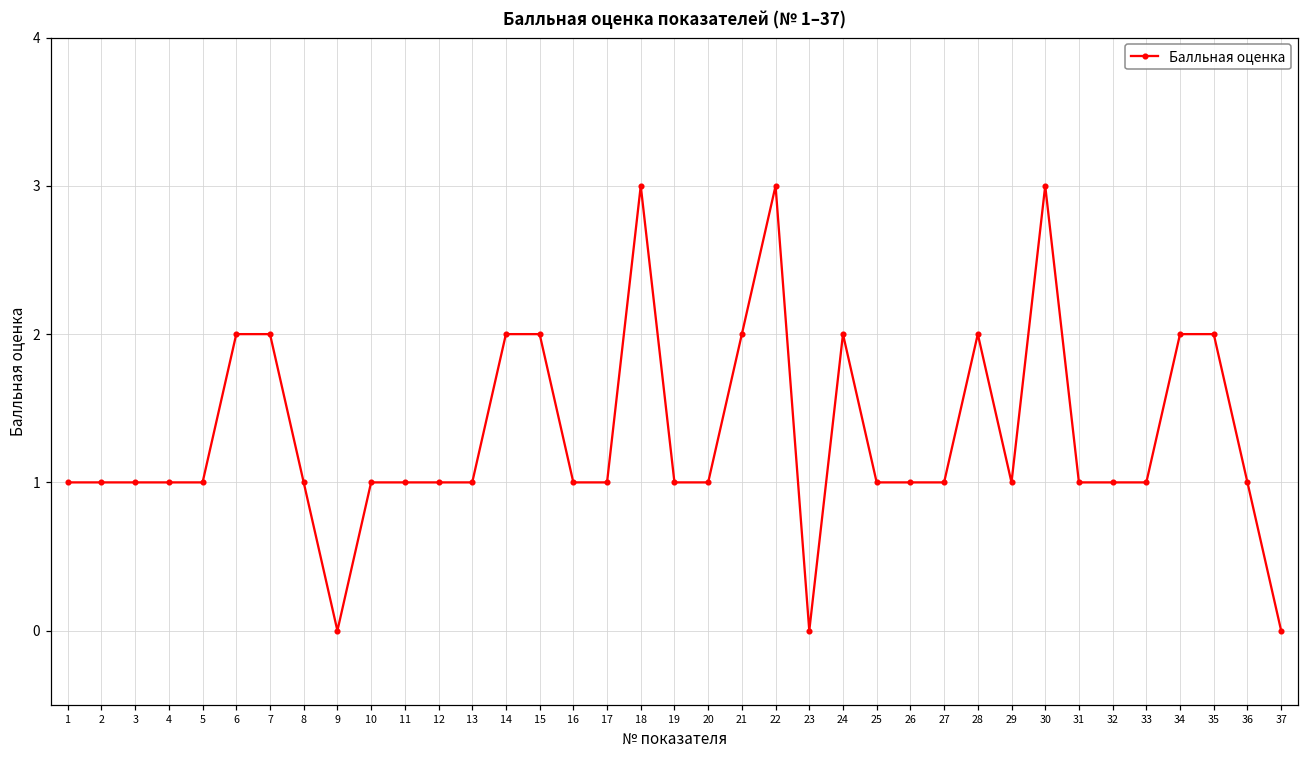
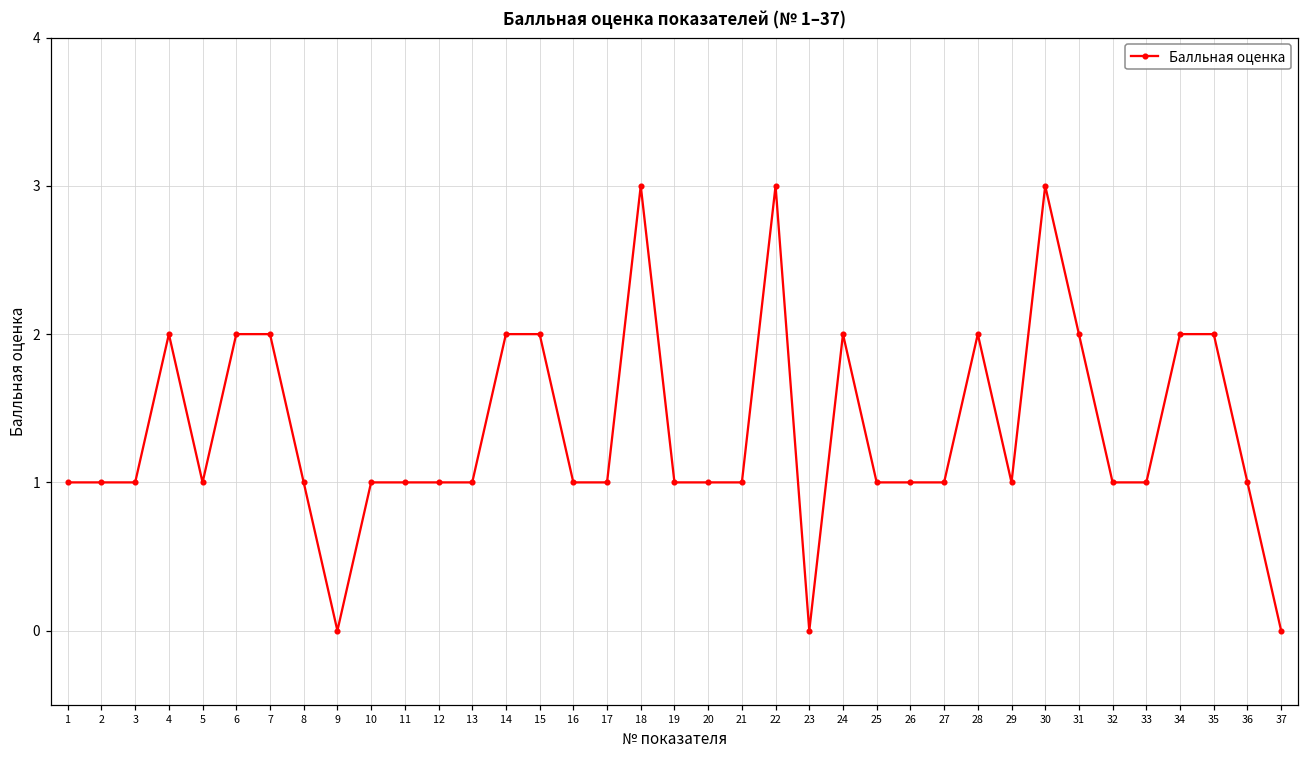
  {
    "1": 1,
    "2": 1,
    "3": 1,
-   "4": 1,
+   "4": 2,
    "5": 1,
    "6": 2,
    "7": 2,
    "8": 1,
    "9": 0,
    "10": 1,
    "11": 1,
    "12": 1,
    "13": 1,
    "14": 2,
    "15": 2,
    "16": 1,
    "17": 1,
    "18": 3,
    "19": 1,
    "20": 1,
-   "21": 2,
+   "21": 1,
    "22": 3,
    "23": 0,
    "24": 2,
    "25": 1,
    "26": 1,
    "27": 1,
    "28": 2,
    "29": 1,
    "30": 3,
-   "31": 1,
+   "31": 2,
    "32": 1,
    "33": 1,
    "34": 2,
    "35": 2,
    "36": 1,
    "37": 0
  }
